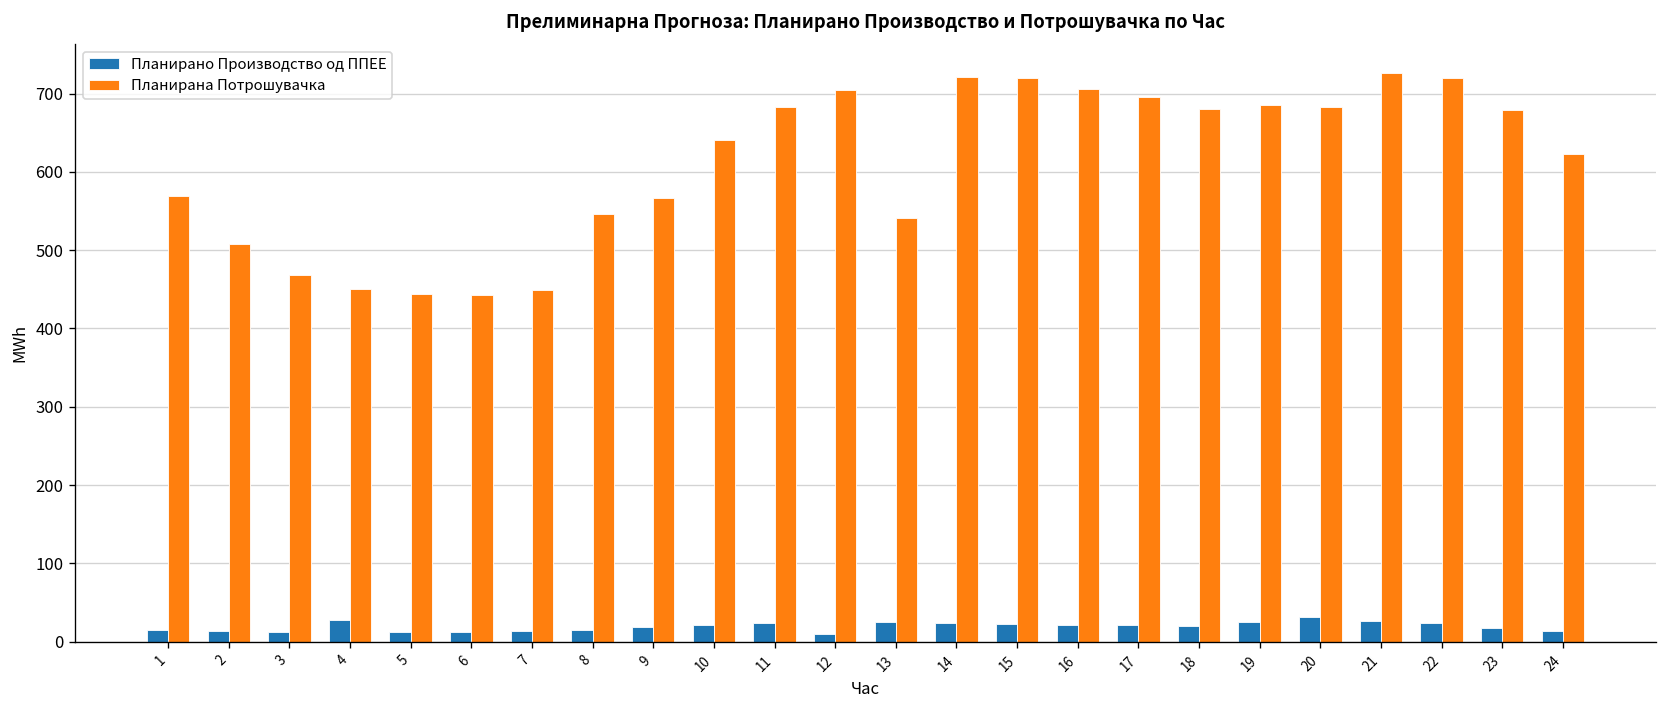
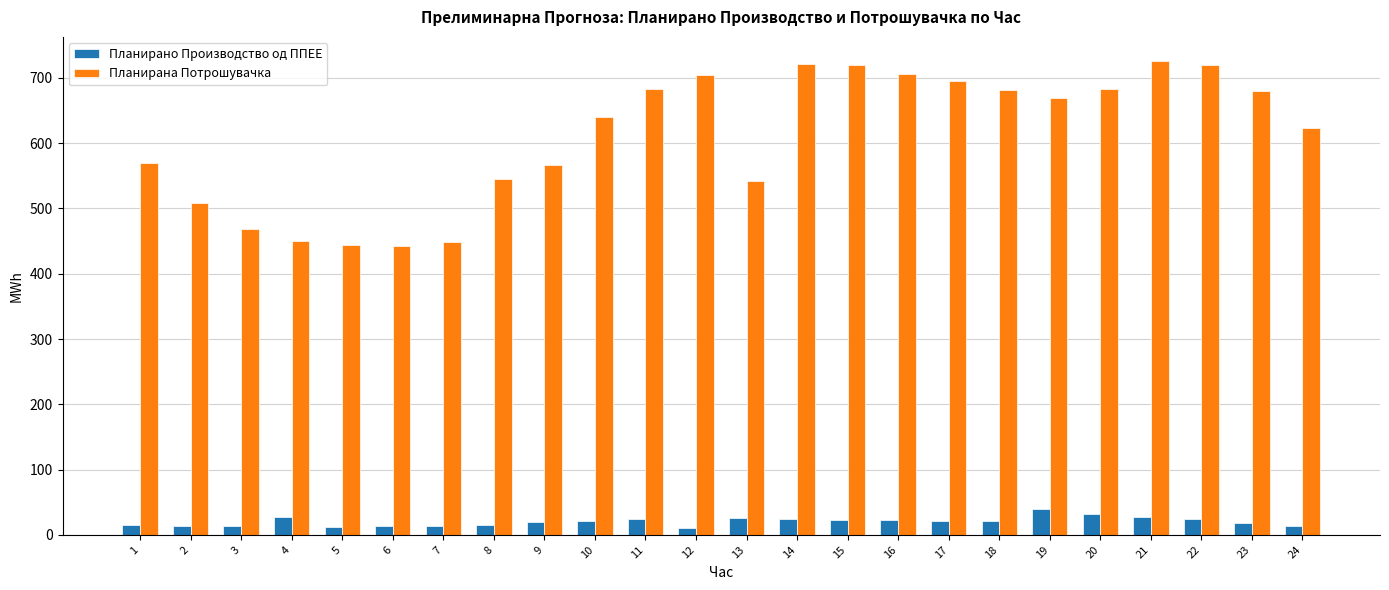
  {
    "Планирано Производство од ППЕЕ": {
      "1": 10,
      "2": 10,
      "3": 10,
      "4": 30,
      "5": 10,
      "6": 10,
      "7": 10,
      "8": 20,
      "9": 20,
      "10": 20,
      "11": 20,
      "12": 10,
      "13": 30,
      "14": 20,
      "15": 20,
      "16": 20,
      "17": 20,
      "18": 20,
-     "19": 30,
+     "19": 40,
      "20": 30,
      "21": 30,
      "22": 20,
      "23": 20,
      "24": 10
    },
    "Планирана Потрошувачка": {
      "1": 570,
      "2": 510,
      "3": 470,
      "4": 450,
      "5": 440,
      "6": 440,
      "7": 450,
      "8": 550,
      "9": 570,
      "10": 640,
      "11": 680,
      "12": 700,
      "13": 540,
      "14": 720,
      "15": 720,
      "16": 710,
      "17": 700,
      "18": 680,
-     "19": 690,
+     "19": 670,
      "20": 680,
      "21": 730,
      "22": 720,
      "23": 680,
      "24": 620
    }
  }
